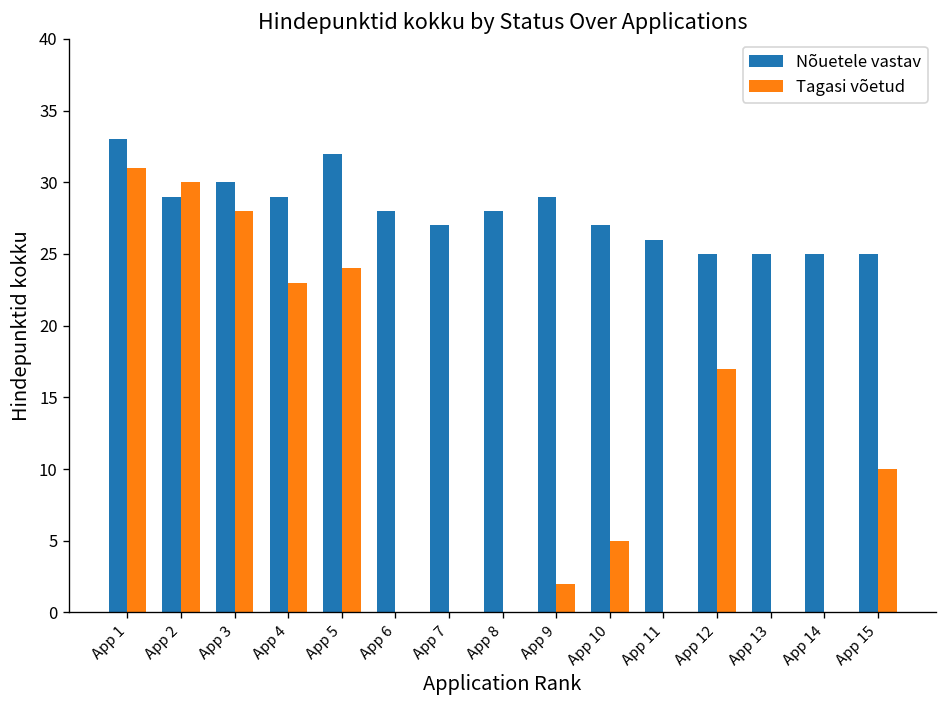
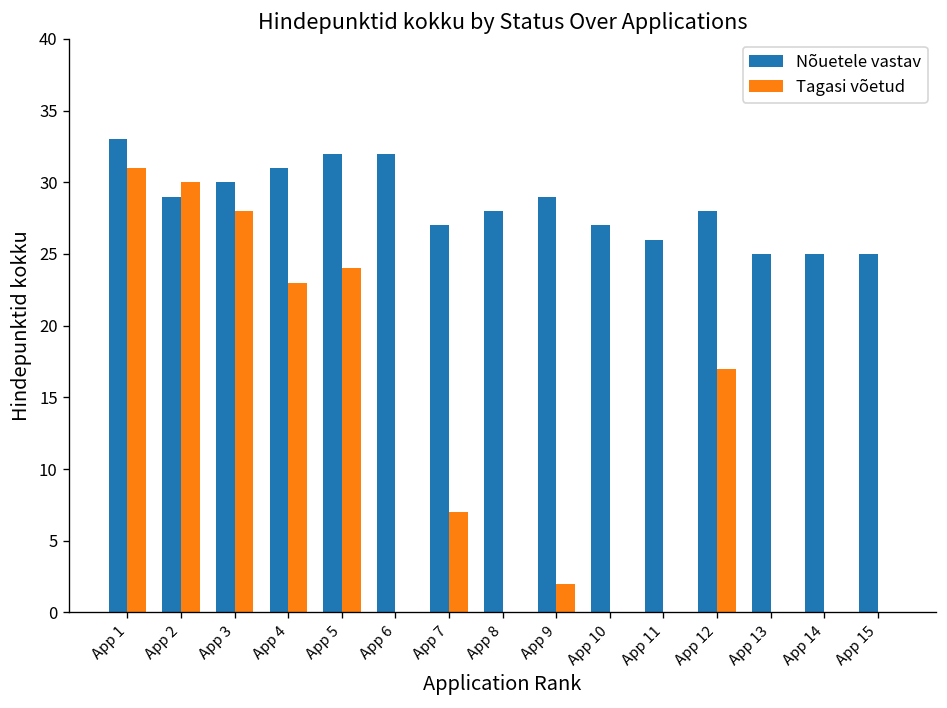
  {
    "Nõuetele vastav": {
      "App 1": 33,
      "App 2": 29,
      "App 3": 30,
-     "App 4": 29,
+     "App 4": 31,
      "App 5": 32,
-     "App 6": 28,
+     "App 6": 32,
      "App 7": 27,
      "App 8": 28,
      "App 9": 29,
      "App 10": 27,
      "App 11": 26,
-     "App 12": 25,
+     "App 12": 28,
      "App 13": 25,
      "App 14": 25,
      "App 15": 25
    },
    "Tagasi võetud": {
      "App 1": 31,
      "App 2": 30,
      "App 3": 28,
      "App 4": 23,
      "App 5": 24,
      "App 6": 0,
-     "App 7": 0,
+     "App 7": 7,
      "App 8": 0,
      "App 9": 2,
-     "App 10": 5,
+     "App 10": 0,
      "App 11": 0,
      "App 12": 17,
      "App 13": 0,
      "App 14": 0,
-     "App 15": 10
+     "App 15": 0
    }
  }
